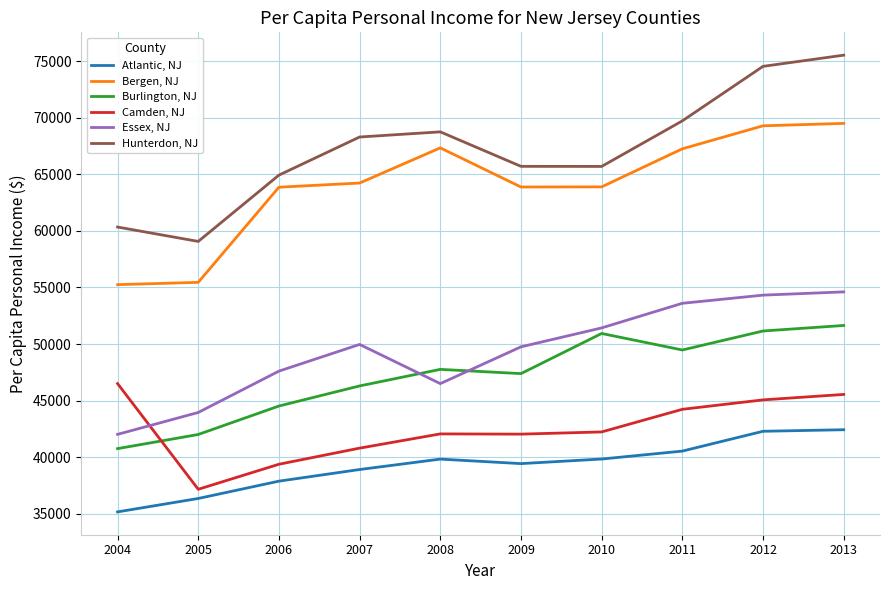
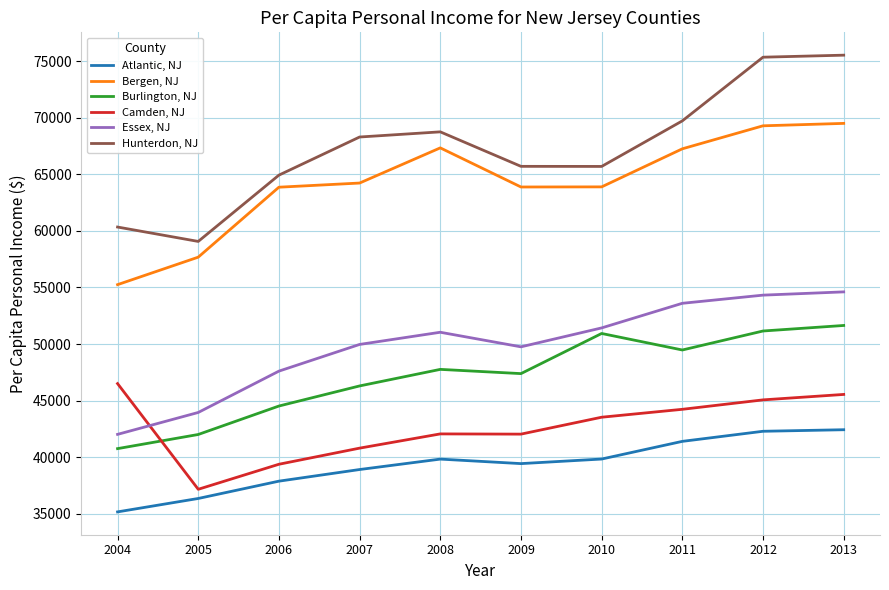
  {
    "Atlantic, NJ": {
      "2004": 35200,
      "2005": 36400,
      "2006": 37900,
      "2007": 38900,
      "2008": 39800,
      "2009": 39400,
      "2010": 39800,
-     "2011": 40500,
+     "2011": 41400,
      "2012": 42300,
      "2013": 42400
    },
    "Bergen, NJ": {
      "2004": 55200,
-     "2005": 55400,
+     "2005": 57700,
      "2006": 63900,
      "2007": 64200,
      "2008": 67300,
      "2009": 63900,
      "2010": 63900,
      "2011": 67200,
      "2012": 69300,
      "2013": 69500
    },
    "Burlington, NJ": {
      "2004": 40800,
      "2005": 42000,
      "2006": 44500,
      "2007": 46300,
      "2008": 47800,
      "2009": 47400,
      "2010": 50900,
      "2011": 49500,
      "2012": 51100,
      "2013": 51600
    },
    "Camden, NJ": {
      "2004": 46500,
      "2005": 37200,
      "2006": 39400,
      "2007": 40800,
      "2008": 42100,
      "2009": 42000,
-     "2010": 42200,
+     "2010": 43500,
      "2011": 44200,
      "2012": 45100,
      "2013": 45500
    },
    "Essex, NJ": {
      "2004": 42000,
      "2005": 44000,
      "2006": 47600,
      "2007": 50000,
-     "2008": 46500,
+     "2008": 51000,
      "2009": 49800,
      "2010": 51400,
      "2011": 53600,
      "2012": 54300,
      "2013": 54600
    },
    "Hunterdon, NJ": {
      "2004": 60300,
      "2005": 59100,
      "2006": 64900,
      "2007": 68300,
      "2008": 68700,
      "2009": 65700,
      "2010": 65700,
      "2011": 69700,
-     "2012": 74500,
+     "2012": 75300,
      "2013": 75500
    }
  }
